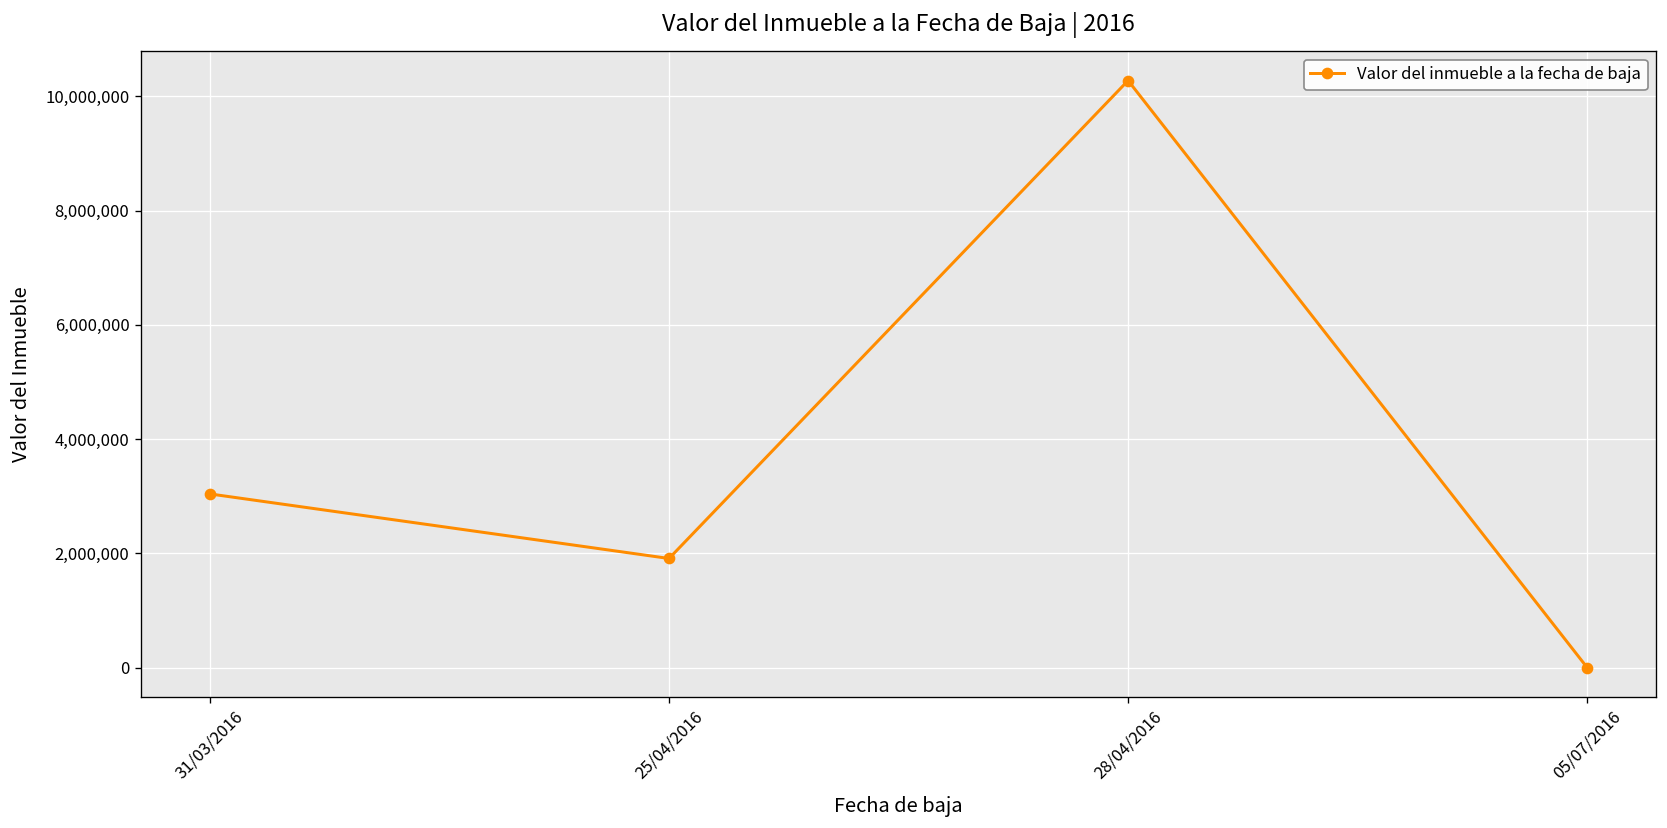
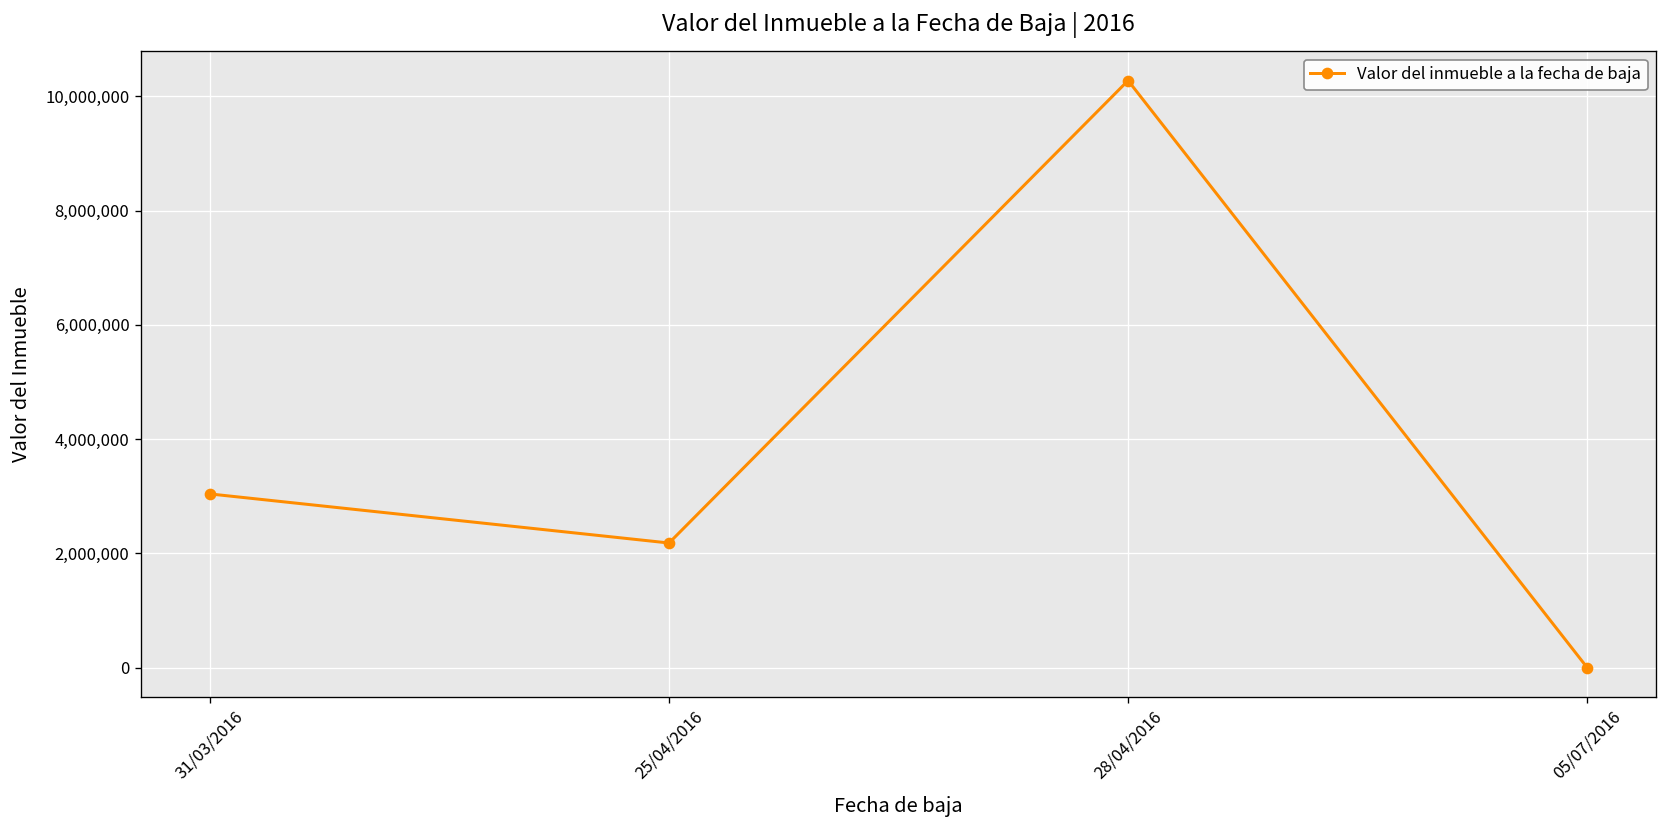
  {
    "31/03/2016": "3,000,000",
-   "25/04/2016": "1,900,000",
+   "25/04/2016": "2,200,000",
    "28/04/2016": "10,300,000",
    "05/07/2016": "0"
  }
